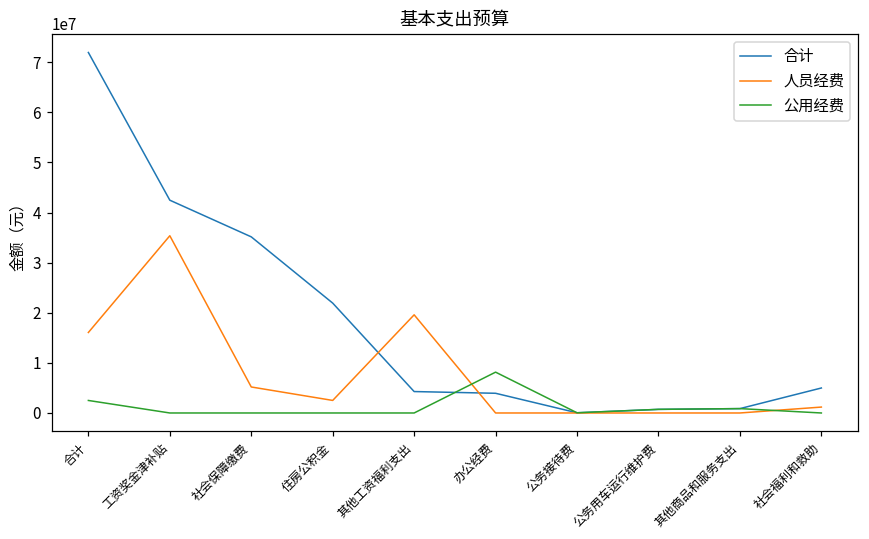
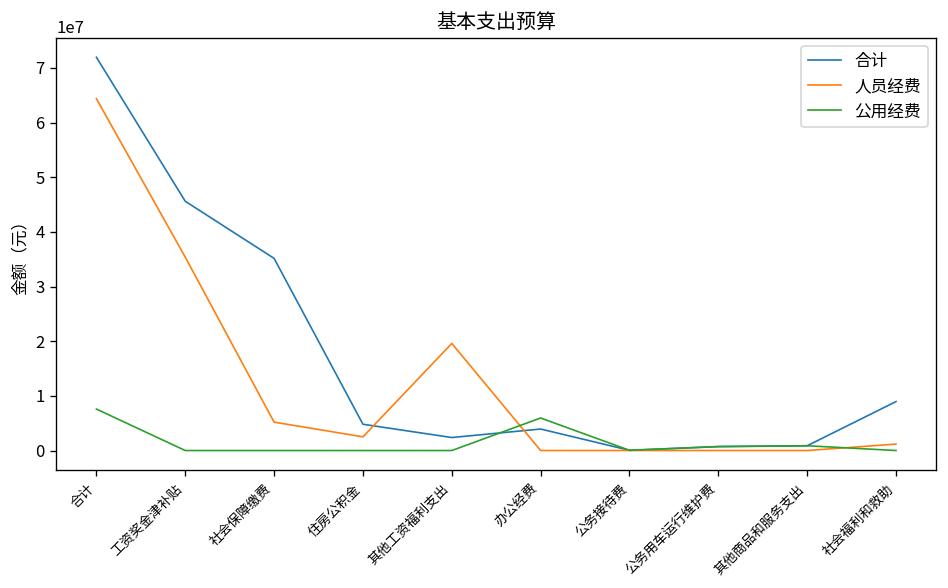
  {
    "合计": {
      "合计": 72000000,
-     "工资奖金津补贴": 42000000,
+     "工资奖金津补贴": 46000000,
      "社会保障缴费": 35000000,
-     "住房公积金": 22000000,
-     "其他工资福利支出": 4000000,
+     "住房公积金": 5000000,
+     "其他工资福利支出": 2000000,
      "办公经费": 4000000,
-     "社会福利和救助": 5000000
+     "社会福利和救助": 9000000
    },
    "人员经费": {
-     "合计": 16000000,
+     "合计": 64000000,
      "工资奖金津补贴": 35000000,
      "社会保障缴费": 5000000,
      "住房公积金": 3000000,
      "其他工资福利支出": 20000000,
      "办公经费": 0,
      "公务用车运行维护费": 0,
      "其他商品和服务支出": 0,
      "社会福利和救助": 1000000
    },
    "公用经费": {
-     "合计": 2000000,
+     "合计": 8000000,
      "工资奖金津补贴": 0,
      "社会保障缴费": 0,
      "住房公积金": 0,
      "其他工资福利支出": 0,
-     "办公经费": 8000000,
+     "办公经费": 6000000,
      "社会福利和救助": 0
    }
  }
